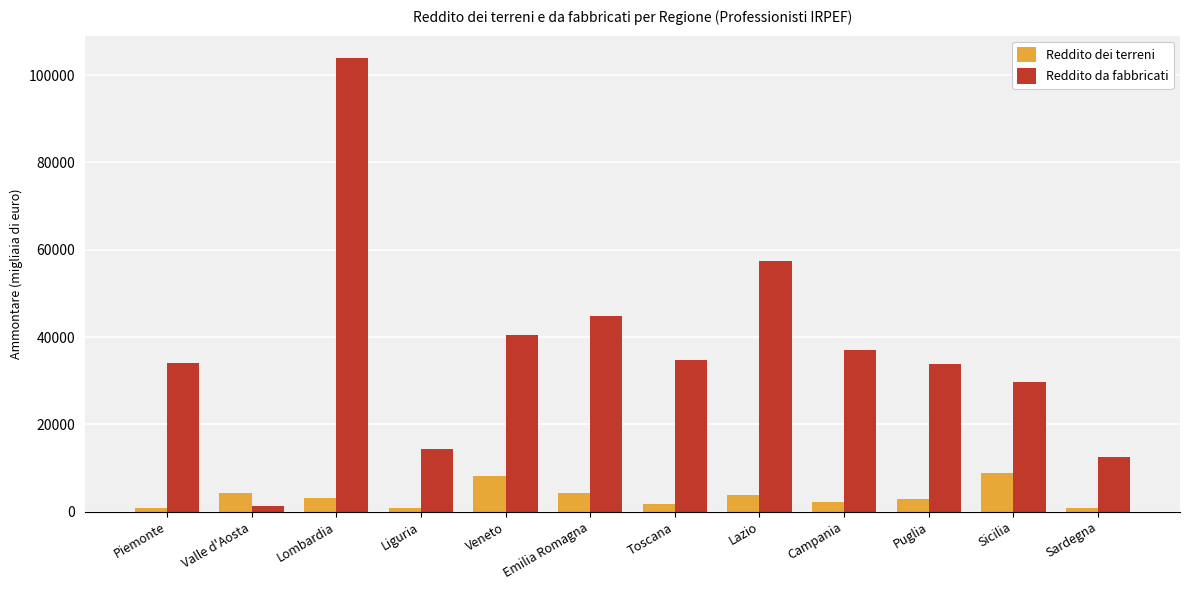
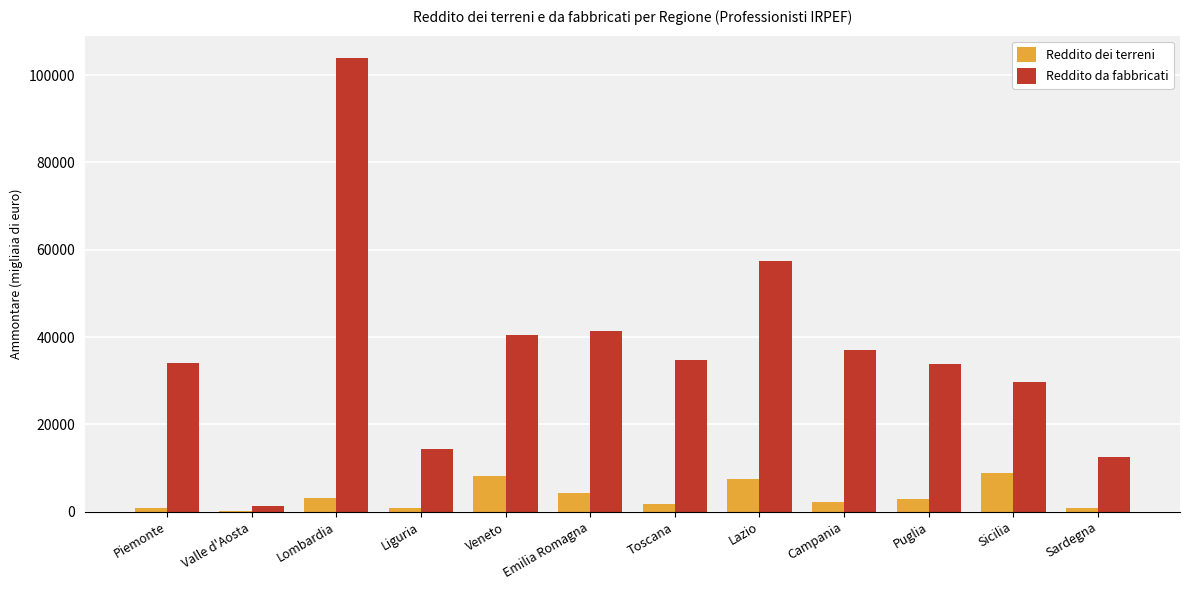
  {
    "Reddito dei terreni": {
      "Piemonte": 1000,
-     "Valle d'Aosta": 4000,
+     "Valle d'Aosta": 0,
      "Lombardia": 3000,
      "Liguria": 1000,
      "Veneto": 8000,
      "Emilia Romagna": 4000,
      "Toscana": 2000,
-     "Lazio": 4000,
+     "Lazio": 7000,
      "Campania": 2000,
      "Puglia": 3000,
      "Sicilia": 9000,
      "Sardegna": 1000
    },
    "Reddito da fabbricati": {
      "Piemonte": 34000,
      "Valle d'Aosta": 1000,
      "Lombardia": 104000,
      "Liguria": 14000,
      "Veneto": 40000,
-     "Emilia Romagna": 45000,
+     "Emilia Romagna": 41000,
      "Toscana": 35000,
      "Lazio": 57000,
      "Campania": 37000,
      "Puglia": 34000,
      "Sicilia": 30000,
      "Sardegna": 13000
    }
  }
